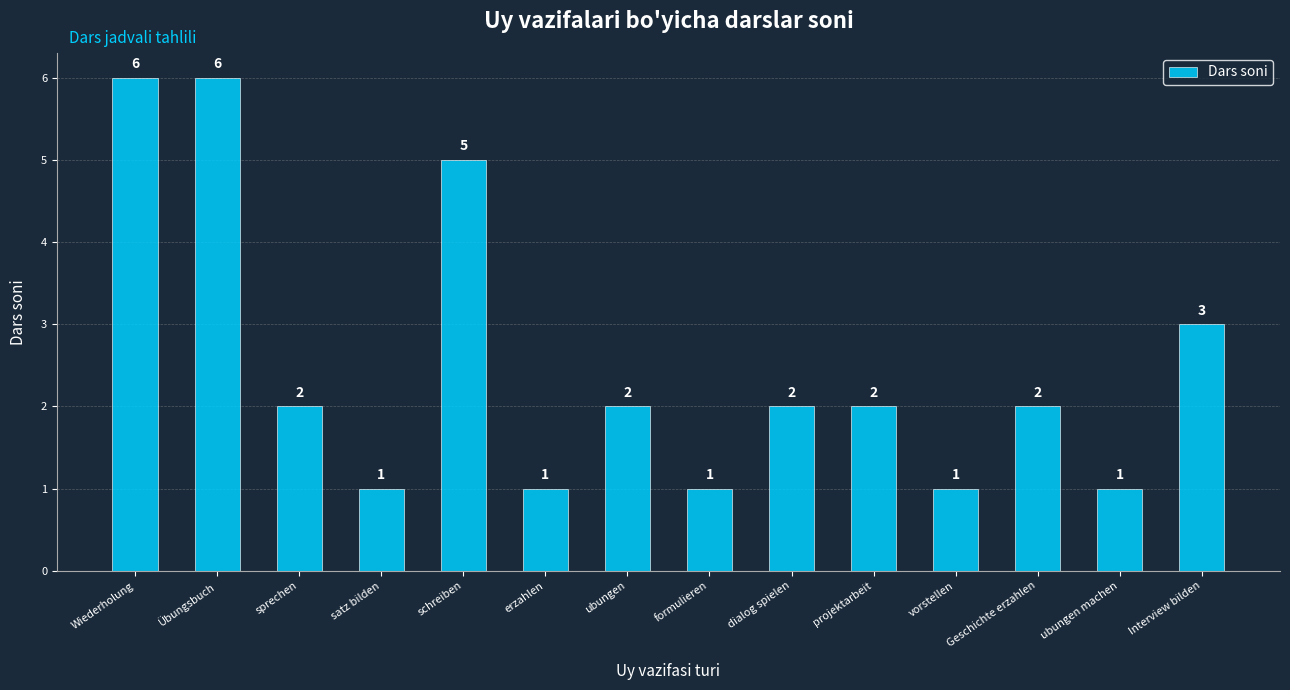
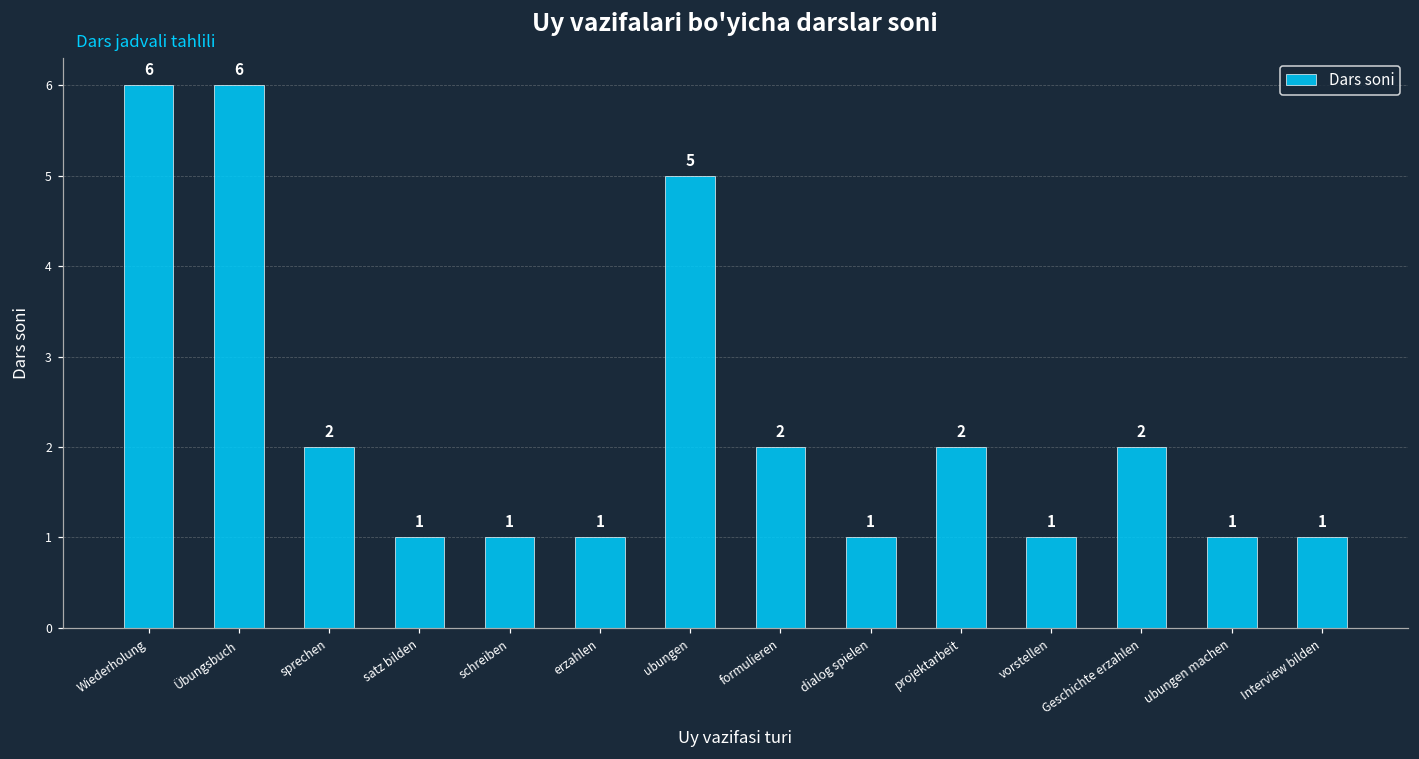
  {
    "Wiederholung": 6,
    "Übungsbuch": 6,
    "sprechen": 2,
    "satz bilden": 1,
-   "schreiben": 5,
+   "schreiben": 1,
    "erzahlen": 1,
-   "ubungen": 2,
-   "formulieren": 1,
-   "dialog spielen": 2,
+   "ubungen": 5,
+   "formulieren": 2,
+   "dialog spielen": 1,
    "projektarbeit": 2,
    "vorstellen": 1,
    "Geschichte erzahlen": 2,
    "ubungen machen": 1,
-   "Interview bilden": 3
+   "Interview bilden": 1
  }
